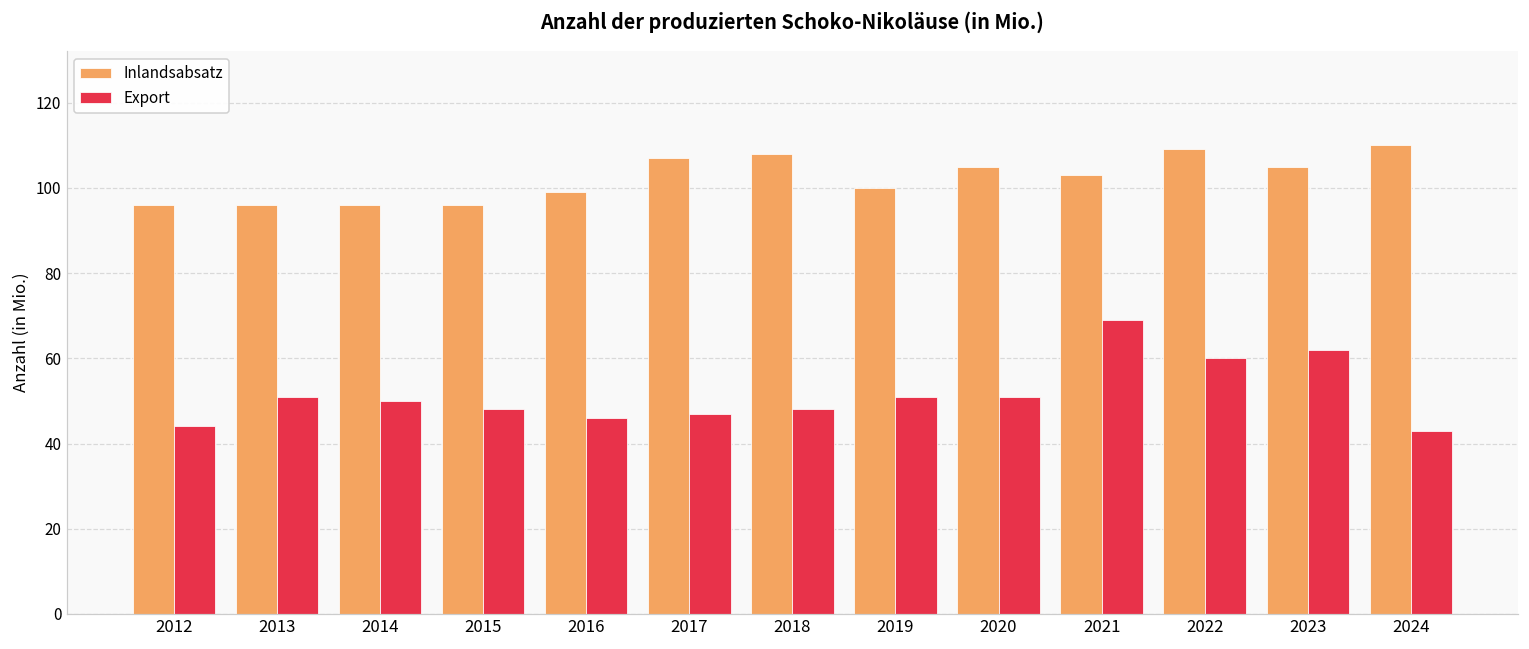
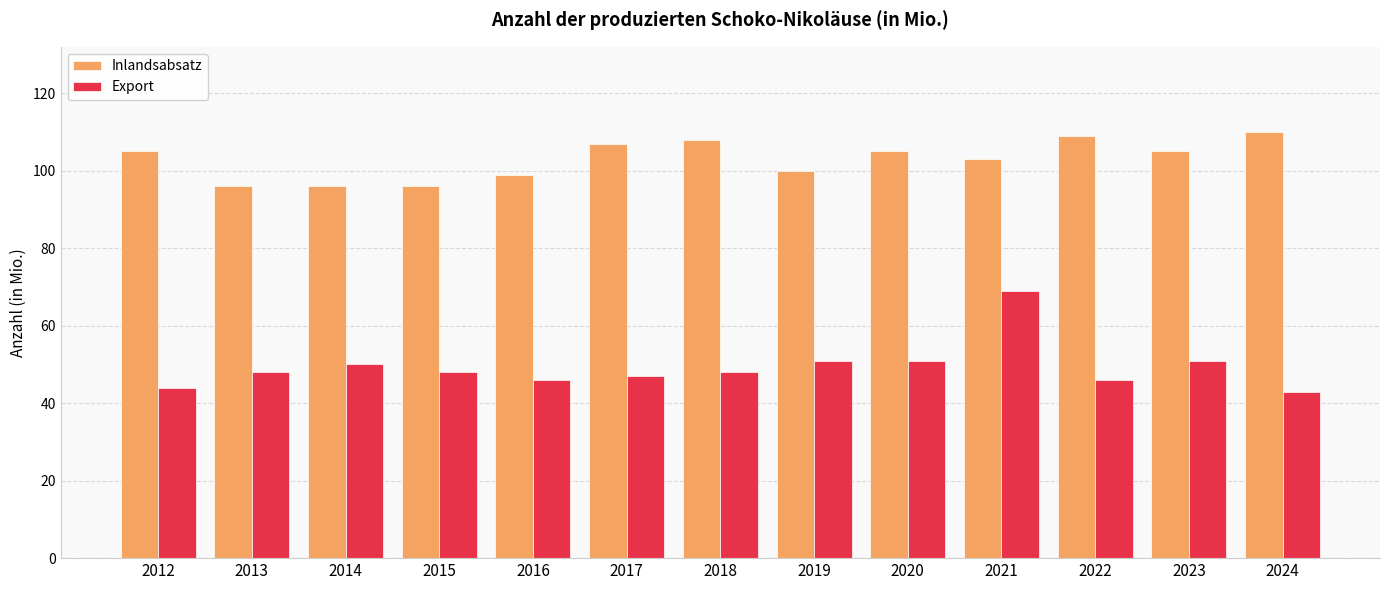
  {
    "Inlandsabsatz": {
-     "2012": 96,
+     "2012": 105,
      "2013": 96,
      "2014": 96,
      "2015": 96,
      "2016": 99,
      "2017": 107,
      "2018": 108,
      "2019": 100,
      "2020": 105,
      "2021": 103,
      "2022": 109,
      "2023": 105,
      "2024": 110
    },
    "Export": {
      "2012": 44,
-     "2013": 51,
+     "2013": 48,
      "2014": 50,
      "2015": 48,
      "2016": 46,
      "2017": 47,
      "2018": 48,
      "2019": 51,
      "2020": 51,
      "2021": 69,
-     "2022": 60,
-     "2023": 62,
+     "2022": 46,
+     "2023": 51,
      "2024": 43
    }
  }
